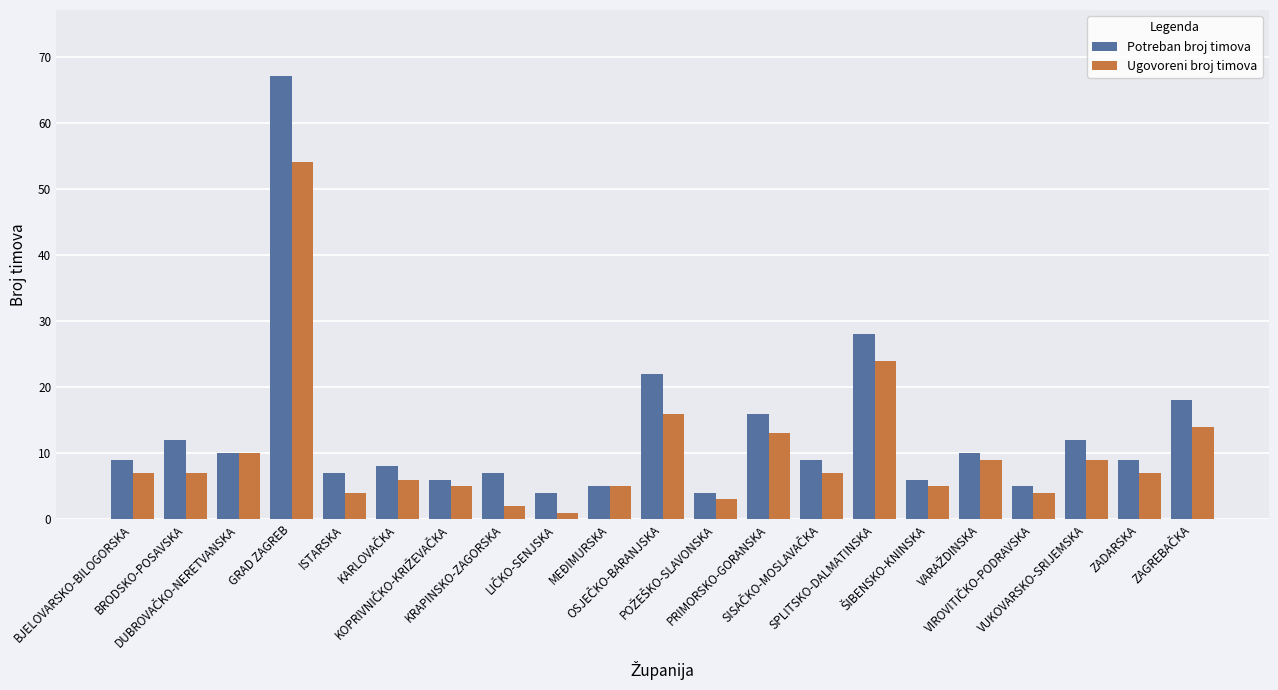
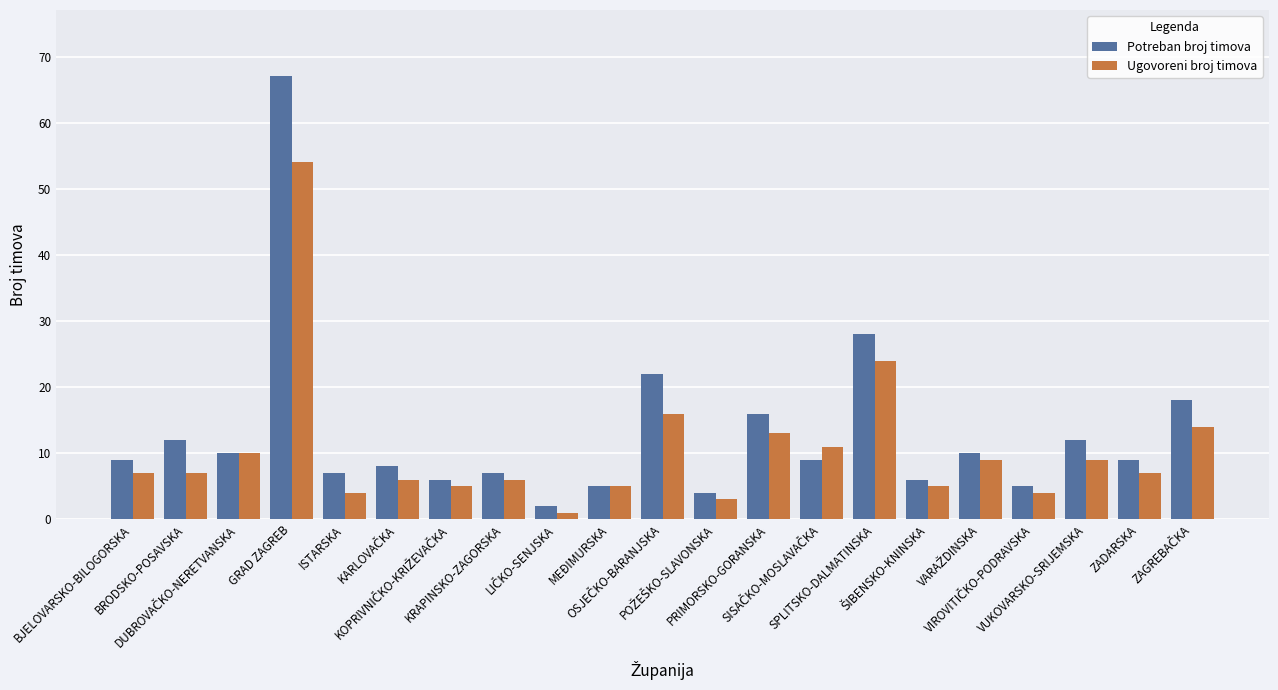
  {
    "Potreban broj timova": {
      "BJELOVARSKO-BILOGORSKA": 9,
      "BRODSKO-POSAVSKA": 12,
      "DUBROVAČKO-NERETVANSKA": 10,
      "GRAD ZAGREB": 67,
      "ISTARSKA": 7,
      "KARLOVAČKA": 8,
      "KOPRIVNIČKO-KRIŽEVAČKA": 6,
      "KRAPINSKO-ZAGORSKA": 7,
-     "LIČKO-SENJSKA": 4,
+     "LIČKO-SENJSKA": 2,
      "MEĐIMURSKA": 5,
      "OSJEČKO-BARANJSKA": 22,
      "POŽEŠKO-SLAVONSKA": 4,
      "PRIMORSKO-GORANSKA": 16,
      "SISAČKO-MOSLAVAČKA": 9,
      "SPLITSKO-DALMATINSKA": 28,
      "ŠIBENSKO-KNINSKA": 6,
      "VARAŽDINSKA": 10,
      "VIROVITIČKO-PODRAVSKA": 5,
      "VUKOVARSKO-SRIJEMSKA": 12,
      "ZADARSKA": 9,
      "ZAGREBAČKA": 18
    },
    "Ugovoreni broj timova": {
      "BJELOVARSKO-BILOGORSKA": 7,
      "BRODSKO-POSAVSKA": 7,
      "DUBROVAČKO-NERETVANSKA": 10,
      "GRAD ZAGREB": 54,
      "ISTARSKA": 4,
      "KARLOVAČKA": 6,
      "KOPRIVNIČKO-KRIŽEVAČKA": 5,
-     "KRAPINSKO-ZAGORSKA": 2,
+     "KRAPINSKO-ZAGORSKA": 6,
      "LIČKO-SENJSKA": 1,
      "MEĐIMURSKA": 5,
      "OSJEČKO-BARANJSKA": 16,
      "POŽEŠKO-SLAVONSKA": 3,
      "PRIMORSKO-GORANSKA": 13,
-     "SISAČKO-MOSLAVAČKA": 7,
+     "SISAČKO-MOSLAVAČKA": 11,
      "SPLITSKO-DALMATINSKA": 24,
      "ŠIBENSKO-KNINSKA": 5,
      "VARAŽDINSKA": 9,
      "VIROVITIČKO-PODRAVSKA": 4,
      "VUKOVARSKO-SRIJEMSKA": 9,
      "ZADARSKA": 7,
      "ZAGREBAČKA": 14
    }
  }
